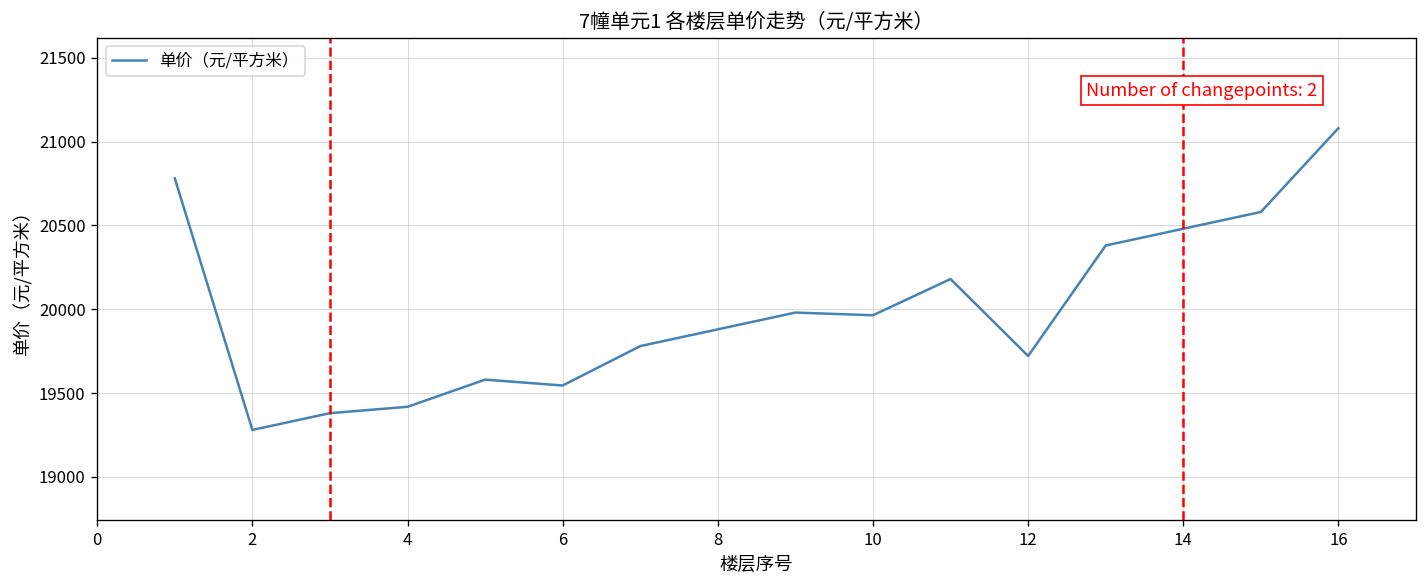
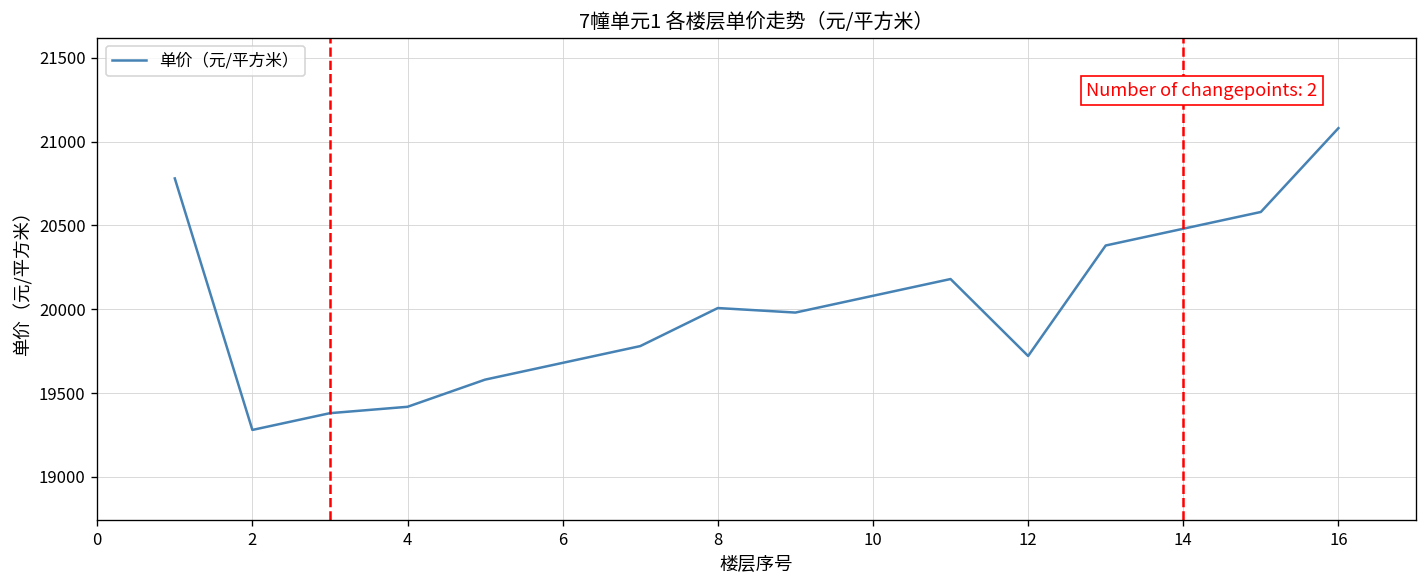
  {
    "2": 19280,
    "4": 19420,
-   "6": 19550,
-   "8": 19880,
-   "10": 19960,
+   "6": 19680,
+   "8": 20010,
+   "10": 20080,
    "12": 19720,
    "14": 20480,
    "16": 21080
  }
